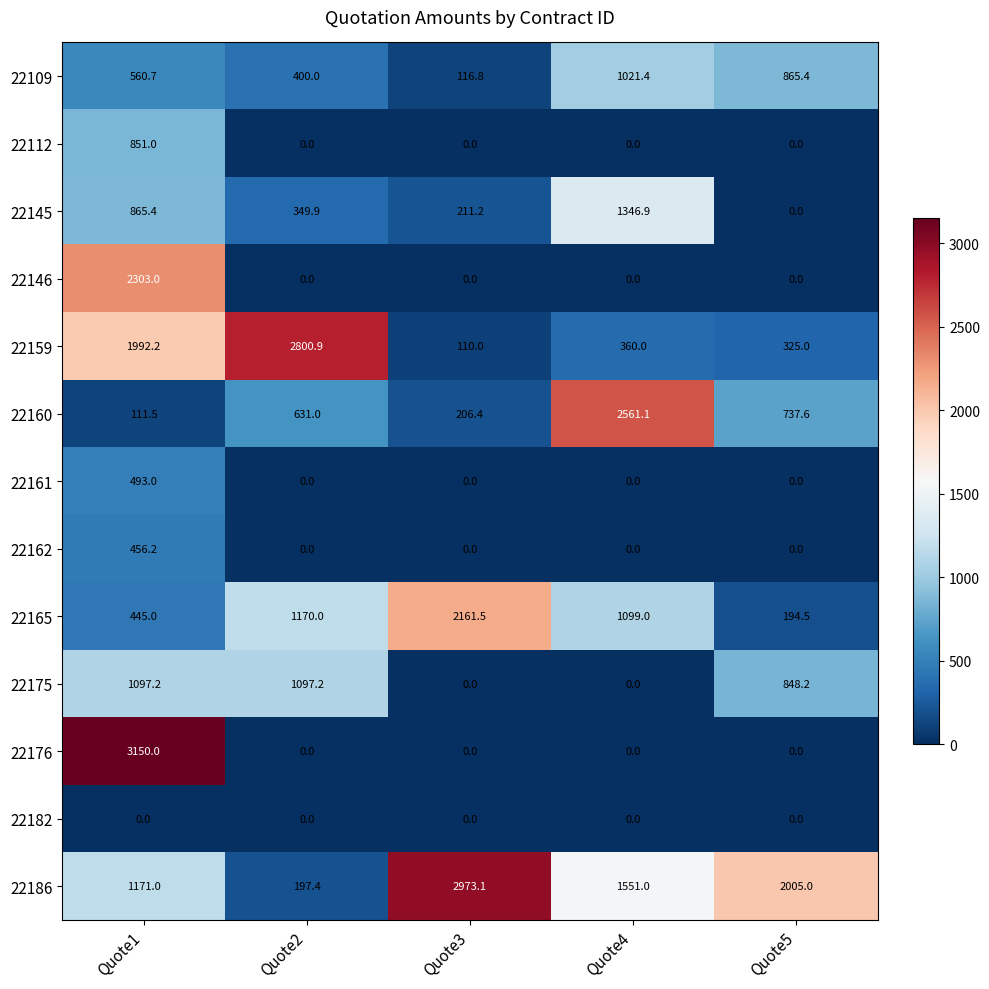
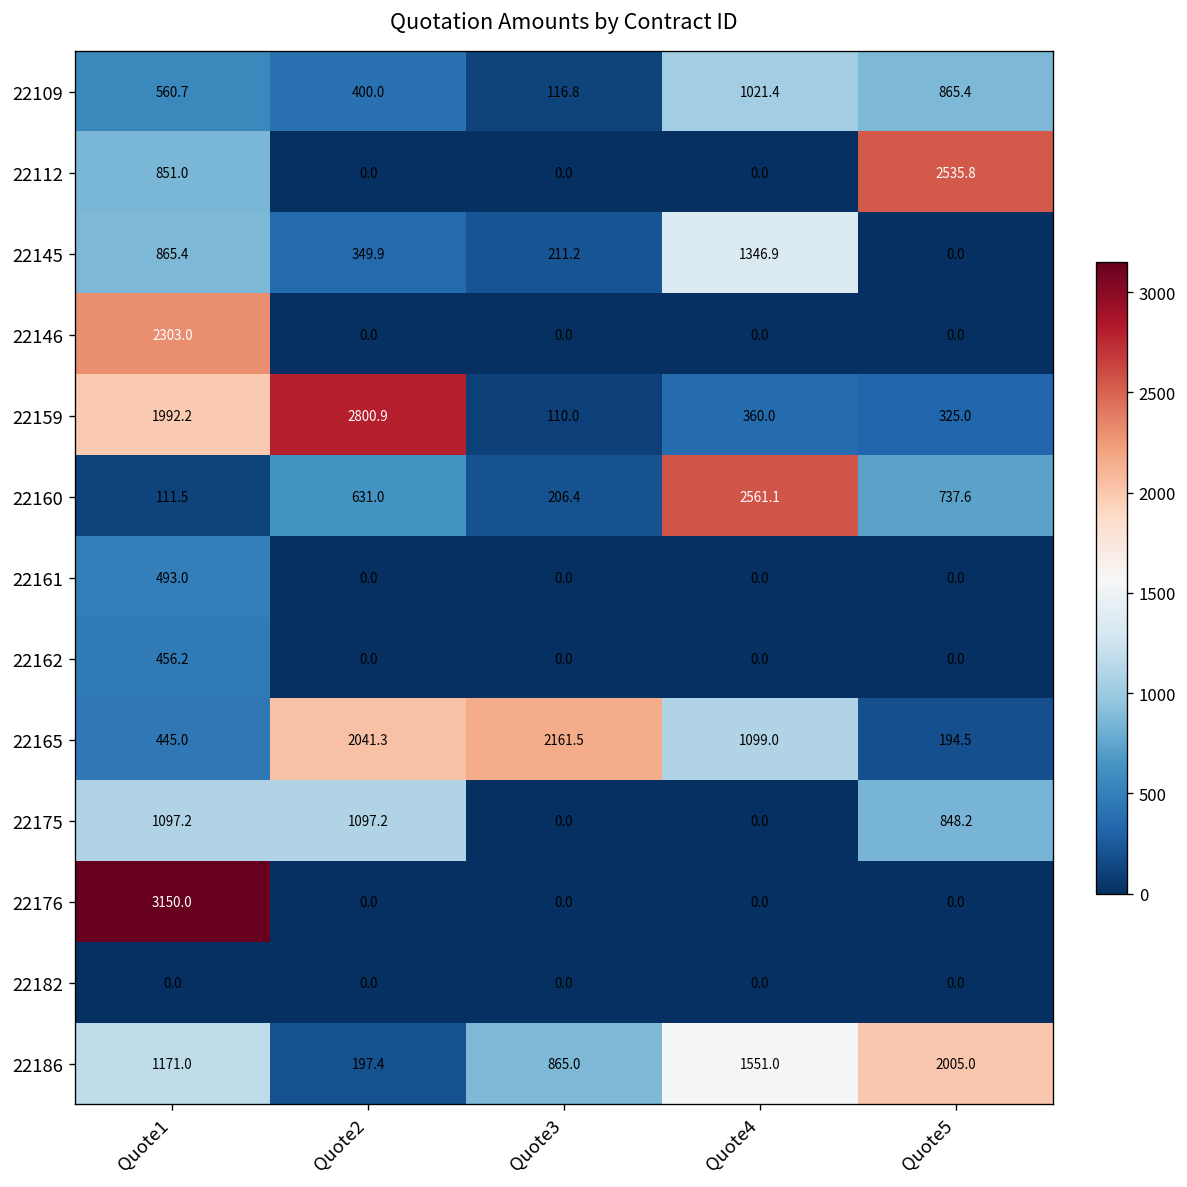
  {
    "22109": {
      "Quote1": 560.7,
      "Quote2": 400.0,
      "Quote3": 116.8,
      "Quote4": 1021.4,
      "Quote5": 865.4
    },
    "22112": {
      "Quote1": 851.0,
      "Quote2": 0.0,
      "Quote3": 0.0,
      "Quote4": 0.0,
-     "Quote5": 0.0
+     "Quote5": 2535.8
    },
    "22145": {
      "Quote1": 865.4,
      "Quote2": 349.9,
      "Quote3": 211.2,
      "Quote4": 1346.9,
      "Quote5": 0.0
    },
    "22146": {
      "Quote1": 2303.0,
      "Quote2": 0.0,
      "Quote3": 0.0,
      "Quote4": 0.0,
      "Quote5": 0.0
    },
    "22159": {
      "Quote1": 1992.2,
      "Quote2": 2800.9,
      "Quote3": 110.0,
      "Quote4": 360.0,
      "Quote5": 325.0
    },
    "22160": {
      "Quote1": 111.5,
      "Quote2": 631.0,
      "Quote3": 206.4,
      "Quote4": 2561.1,
      "Quote5": 737.6
    },
    "22161": {
      "Quote1": 493.0,
      "Quote2": 0.0,
      "Quote3": 0.0,
      "Quote4": 0.0,
      "Quote5": 0.0
    },
    "22162": {
      "Quote1": 456.2,
      "Quote2": 0.0,
      "Quote3": 0.0,
      "Quote4": 0.0,
      "Quote5": 0.0
    },
    "22165": {
      "Quote1": 445.0,
-     "Quote2": 1170.0,
+     "Quote2": 2041.3,
      "Quote3": 2161.5,
      "Quote4": 1099.0,
      "Quote5": 194.5
    },
    "22175": {
      "Quote1": 1097.2,
      "Quote2": 1097.2,
      "Quote3": 0.0,
      "Quote4": 0.0,
      "Quote5": 848.2
    },
    "22176": {
      "Quote1": 3150.0,
      "Quote2": 0.0,
      "Quote3": 0.0,
      "Quote4": 0.0,
      "Quote5": 0.0
    },
    "22182": {
      "Quote1": 0.0,
      "Quote2": 0.0,
      "Quote3": 0.0,
      "Quote4": 0.0,
      "Quote5": 0.0
    },
    "22186": {
      "Quote1": 1171.0,
      "Quote2": 197.4,
-     "Quote3": 2973.1,
+     "Quote3": 865.0,
      "Quote4": 1551.0,
      "Quote5": 2005.0
    }
  }
